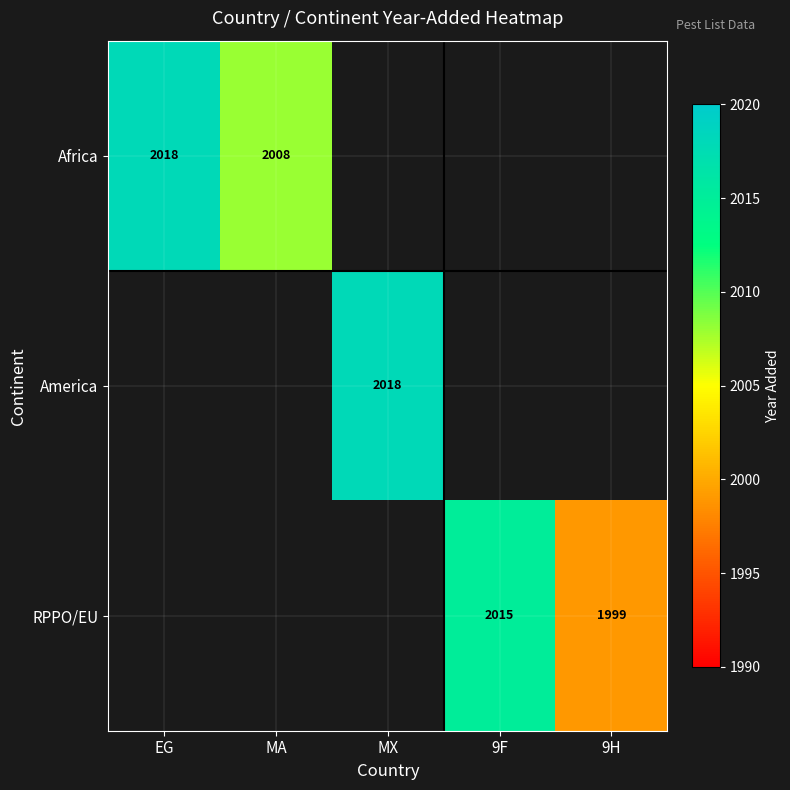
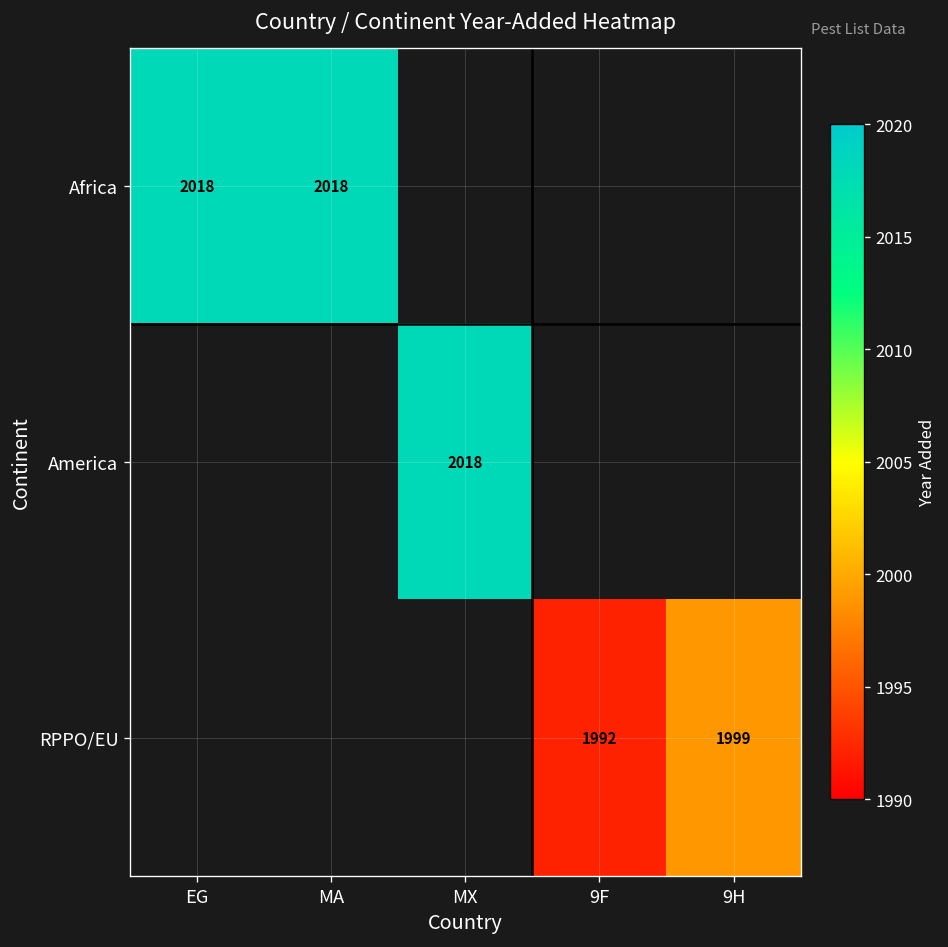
  {
    "Africa": {
      "EG": 2018,
-     "MA": 2008
+     "MA": 2018
    },
    "America": {
      "MX": 2018
    },
    "RPPO/EU": {
-     "9F": 2015,
+     "9F": 1992,
      "9H": 1999
    }
  }
